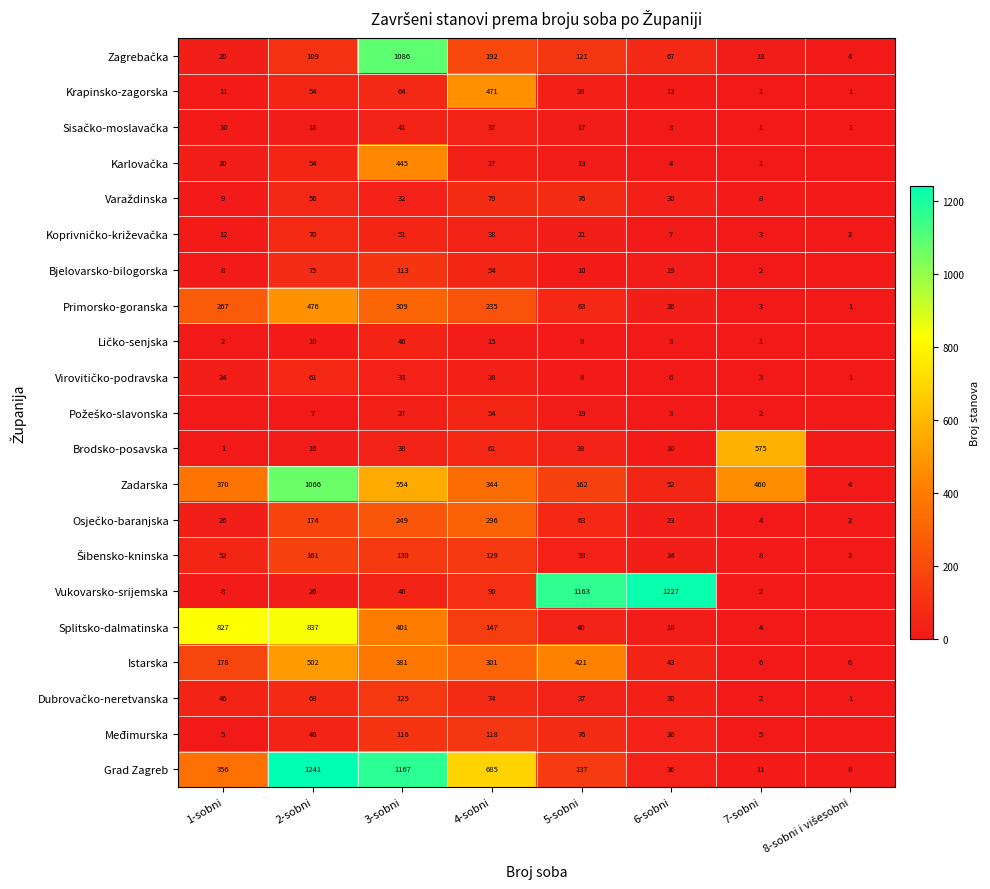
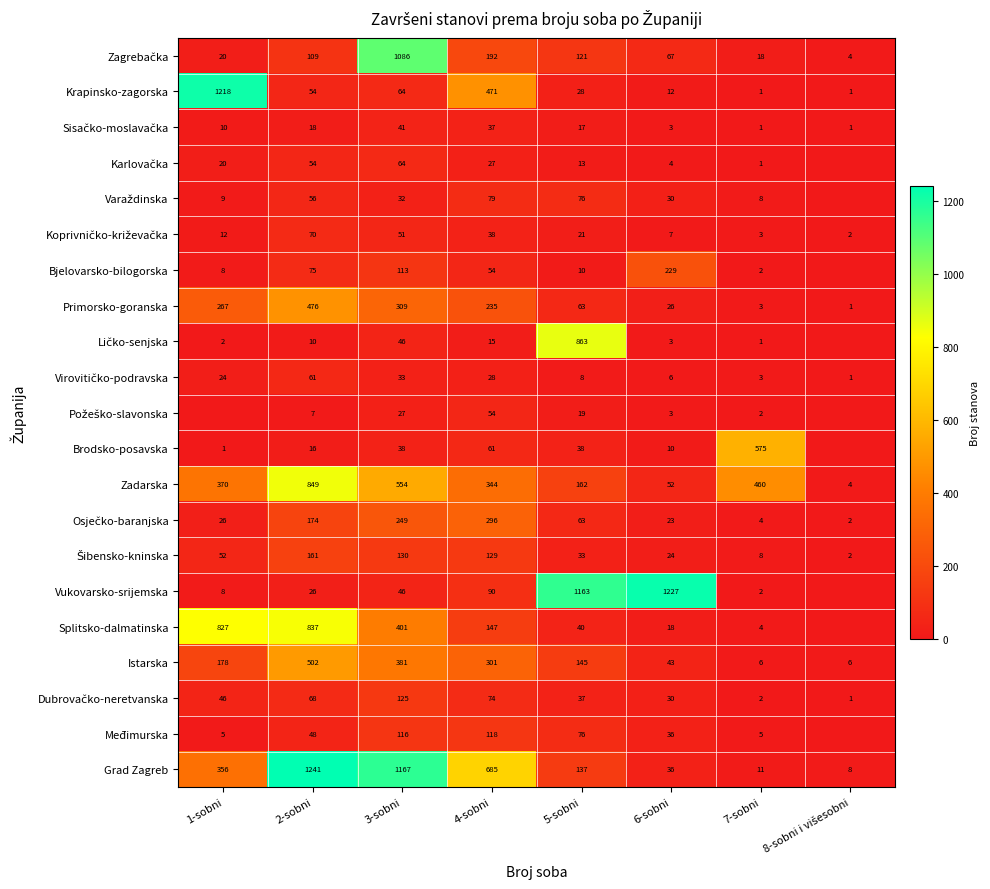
  {
    "Zagrebačka": {
      "1-sobni": 20,
      "2-sobni": 109,
      "3-sobni": 1086,
      "4-sobni": 192,
      "5-sobni": 121,
      "6-sobni": 67,
      "7-sobni": 18,
      "8-sobni i višesobni": 4
    },
    "Krapinsko-zagorska": {
-     "1-sobni": 11,
+     "1-sobni": 1218,
      "2-sobni": 54,
      "3-sobni": 64,
      "4-sobni": 471,
      "5-sobni": 28,
      "6-sobni": 12,
      "7-sobni": 1,
      "8-sobni i višesobni": 1
    },
    "Sisačko-moslavačka": {
      "1-sobni": 10,
      "2-sobni": 18,
      "3-sobni": 41,
      "4-sobni": 37,
      "5-sobni": 17,
      "6-sobni": 3,
      "7-sobni": 1,
      "8-sobni i višesobni": 1
    },
    "Karlovačka": {
      "1-sobni": 20,
      "2-sobni": 54,
-     "3-sobni": 445,
+     "3-sobni": 64,
      "4-sobni": 27,
      "5-sobni": 13,
      "6-sobni": 4,
      "7-sobni": 1
    },
    "Varaždinska": {
      "1-sobni": 9,
      "2-sobni": 56,
      "3-sobni": 32,
      "4-sobni": 79,
      "5-sobni": 76,
      "6-sobni": 30,
      "7-sobni": 8
    },
    "Koprivničko-križevačka": {
      "1-sobni": 12,
      "2-sobni": 70,
      "3-sobni": 51,
      "4-sobni": 38,
      "5-sobni": 21,
      "6-sobni": 7,
      "7-sobni": 3,
      "8-sobni i višesobni": 2
    },
    "Bjelovarsko-bilogorska": {
      "1-sobni": 8,
      "2-sobni": 75,
      "3-sobni": 113,
      "4-sobni": 54,
      "5-sobni": 10,
-     "6-sobni": 19,
+     "6-sobni": 229,
      "7-sobni": 2
    },
    "Primorsko-goranska": {
      "1-sobni": 267,
      "2-sobni": 476,
      "3-sobni": 309,
      "4-sobni": 235,
      "5-sobni": 63,
      "6-sobni": 26,
      "7-sobni": 3,
      "8-sobni i višesobni": 1
    },
    "Ličko-senjska": {
      "1-sobni": 2,
      "2-sobni": 10,
      "3-sobni": 46,
      "4-sobni": 15,
-     "5-sobni": 9,
+     "5-sobni": 863,
      "6-sobni": 3,
      "7-sobni": 1
    },
    "Virovitičko-podravska": {
      "1-sobni": 24,
      "2-sobni": 61,
      "3-sobni": 33,
      "4-sobni": 28,
      "5-sobni": 8,
      "6-sobni": 6,
      "7-sobni": 3,
      "8-sobni i višesobni": 1
    },
    "Požeško-slavonska": {
      "2-sobni": 7,
      "3-sobni": 27,
      "4-sobni": 54,
      "5-sobni": 19,
      "6-sobni": 3,
      "7-sobni": 2
    },
    "Brodsko-posavska": {
      "1-sobni": 1,
      "2-sobni": 16,
      "3-sobni": 38,
      "4-sobni": 61,
      "5-sobni": 38,
      "6-sobni": 10,
      "7-sobni": 575
    },
    "Zadarska": {
      "1-sobni": 370,
-     "2-sobni": 1066,
+     "2-sobni": 849,
      "3-sobni": 554,
      "4-sobni": 344,
      "5-sobni": 162,
      "6-sobni": 52,
      "7-sobni": 460,
      "8-sobni i višesobni": 4
    },
    "Osječko-baranjska": {
      "1-sobni": 26,
      "2-sobni": 174,
      "3-sobni": 249,
      "4-sobni": 296,
      "5-sobni": 63,
      "6-sobni": 23,
      "7-sobni": 4,
      "8-sobni i višesobni": 2
    },
    "Šibensko-kninska": {
      "1-sobni": 52,
      "2-sobni": 161,
      "3-sobni": 130,
      "4-sobni": 129,
      "5-sobni": 33,
      "6-sobni": 24,
      "7-sobni": 8,
      "8-sobni i višesobni": 2
    },
    "Vukovarsko-srijemska": {
      "1-sobni": 8,
      "2-sobni": 26,
      "3-sobni": 46,
      "4-sobni": 90,
      "5-sobni": 1163,
      "6-sobni": 1227,
      "7-sobni": 2
    },
    "Splitsko-dalmatinska": {
      "1-sobni": 827,
      "2-sobni": 837,
      "3-sobni": 401,
      "4-sobni": 147,
      "5-sobni": 40,
      "6-sobni": 18,
      "7-sobni": 4
    },
    "Istarska": {
      "1-sobni": 178,
      "2-sobni": 502,
      "3-sobni": 381,
      "4-sobni": 301,
-     "5-sobni": 421,
+     "5-sobni": 145,
      "6-sobni": 43,
      "7-sobni": 6,
      "8-sobni i višesobni": 6
    },
    "Dubrovačko-neretvanska": {
      "1-sobni": 46,
      "2-sobni": 68,
      "3-sobni": 125,
      "4-sobni": 74,
      "5-sobni": 37,
      "6-sobni": 30,
      "7-sobni": 2,
      "8-sobni i višesobni": 1
    },
    "Međimurska": {
      "1-sobni": 5,
      "2-sobni": 48,
      "3-sobni": 116,
      "4-sobni": 118,
      "5-sobni": 76,
      "6-sobni": 36,
      "7-sobni": 5
    },
    "Grad Zagreb": {
      "1-sobni": 356,
      "2-sobni": 1241,
      "3-sobni": 1167,
      "4-sobni": 685,
      "5-sobni": 137,
      "6-sobni": 36,
      "7-sobni": 11,
      "8-sobni i višesobni": 8
    }
  }
